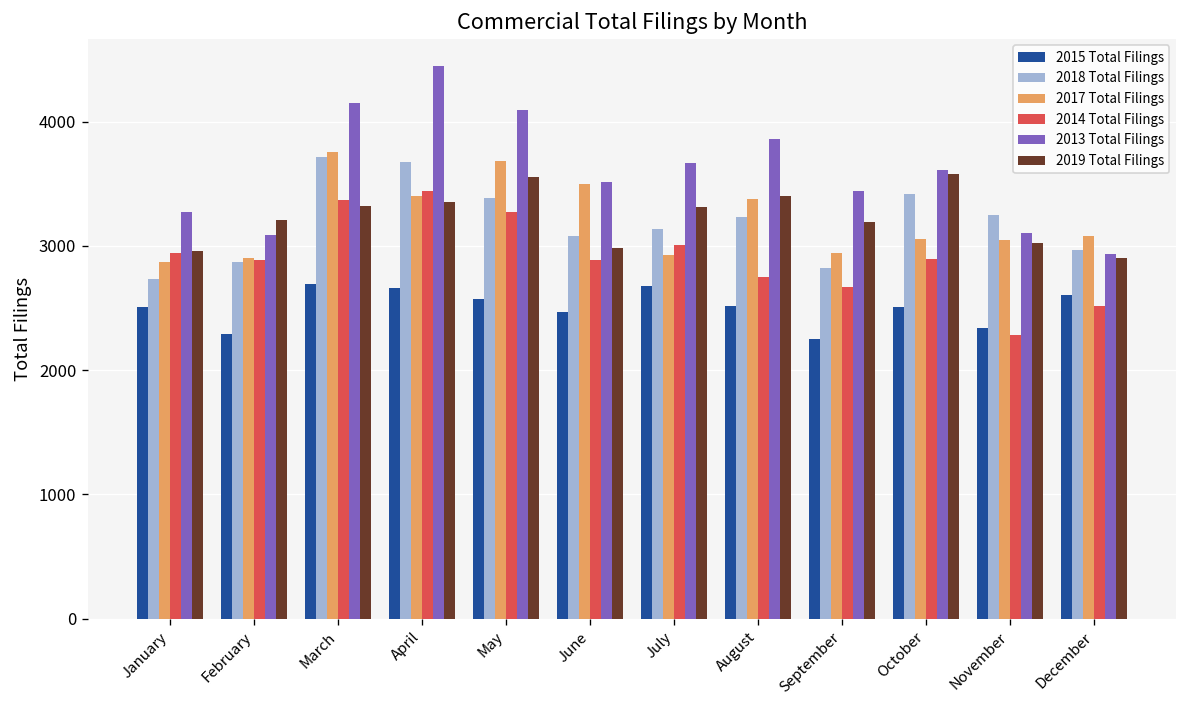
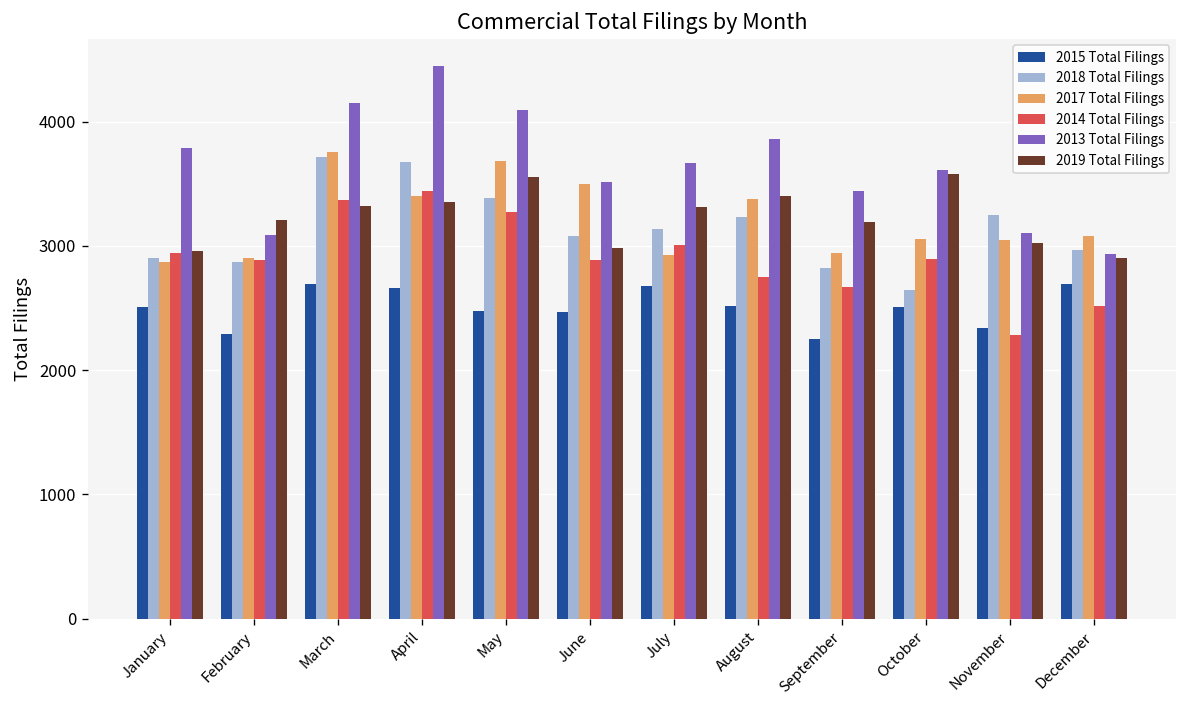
  {
    "2015 Total Filings": {
      "January": 2510,
      "February": 2290,
      "March": 2700,
      "April": 2660,
-     "May": 2580,
+     "May": 2480,
      "June": 2470,
      "July": 2680,
      "August": 2520,
      "September": 2250,
      "October": 2510,
      "November": 2340,
-     "December": 2610
+     "December": 2700
    },
    "2018 Total Filings": {
-     "January": 2730,
+     "January": 2900,
      "February": 2870,
      "March": 3720,
      "April": 3680,
      "May": 3390,
      "June": 3080,
      "July": 3140,
      "August": 3240,
      "September": 2820,
-     "October": 3410,
+     "October": 2650,
      "November": 3250,
      "December": 2960
    },
    "2017 Total Filings": {
      "January": 2870,
      "February": 2900,
      "March": 3750,
      "April": 3400,
      "May": 3680,
      "June": 3500,
      "July": 2930,
      "August": 3380,
      "September": 2950,
      "October": 3060,
      "November": 3050,
      "December": 3080
    },
    "2014 Total Filings": {
      "January": 2940,
      "February": 2890,
      "March": 3370,
      "April": 3440,
      "May": 3270,
      "June": 2880,
      "July": 3000,
      "August": 2750,
      "September": 2670,
      "October": 2890,
      "November": 2290,
      "December": 2520
    },
    "2013 Total Filings": {
-     "January": 3270,
+     "January": 3790,
      "February": 3090,
      "March": 4150,
      "April": 4450,
      "May": 4090,
      "June": 3510,
      "July": 3670,
      "August": 3860,
      "September": 3440,
      "October": 3610,
      "November": 3100,
      "December": 2940
    },
    "2019 Total Filings": {
      "January": 2960,
      "February": 3210,
      "March": 3320,
      "April": 3360,
      "May": 3560,
      "June": 2980,
      "July": 3310,
      "August": 3400,
      "September": 3190,
      "October": 3580,
      "November": 3020,
      "December": 2910
    }
  }
